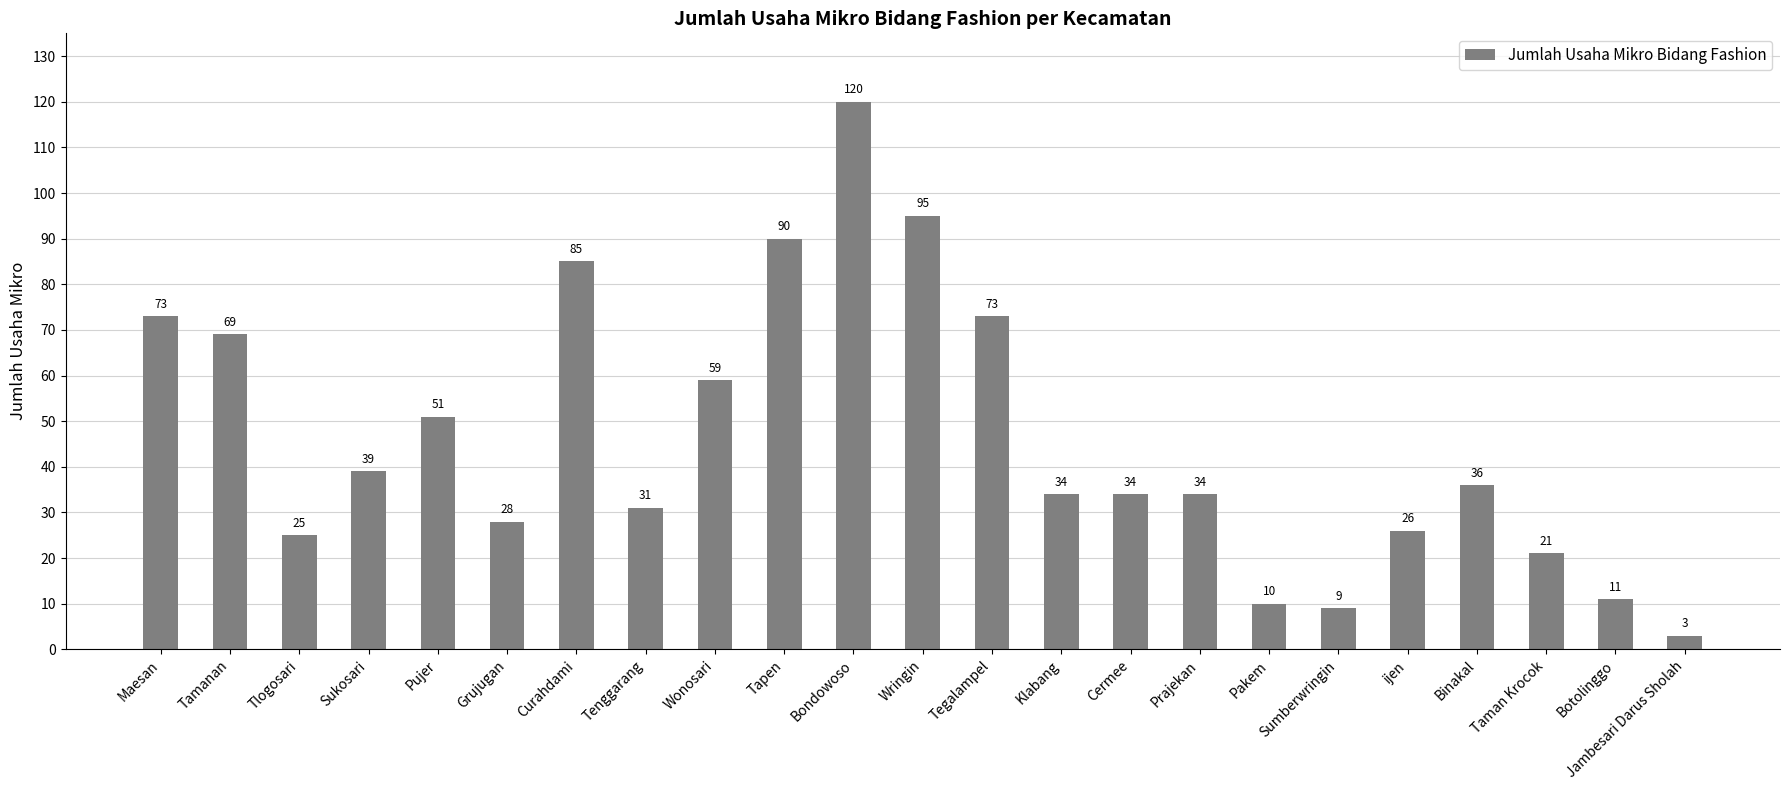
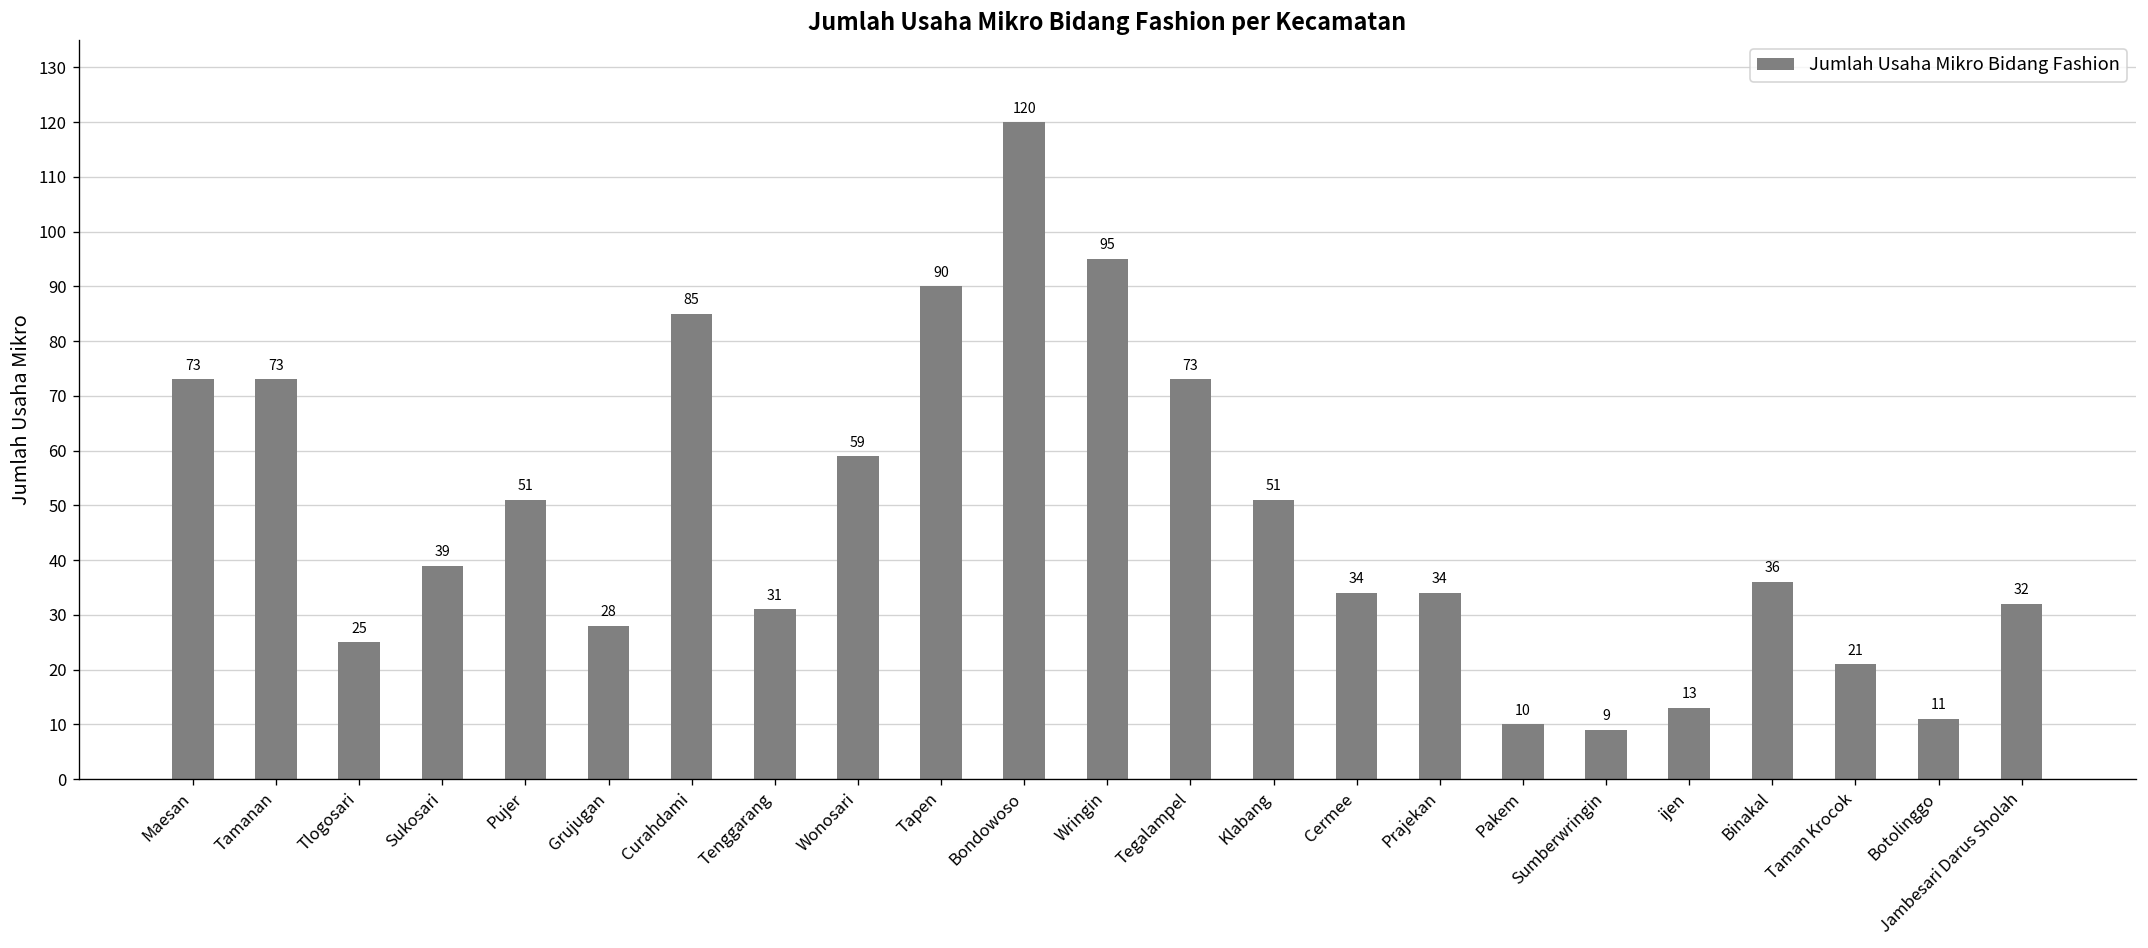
  {
    "Maesan": 73,
-   "Tamanan": 69,
+   "Tamanan": 73,
    "Tlogosari": 25,
    "Sukosari": 39,
    "Pujer": 51,
    "Grujugan": 28,
    "Curahdami": 85,
    "Tenggarang": 31,
    "Wonosari": 59,
    "Tapen": 90,
    "Bondowoso": 120,
    "Wringin": 95,
    "Tegalampel": 73,
-   "Klabang": 34,
+   "Klabang": 51,
    "Cermee": 34,
    "Prajekan": 34,
    "Pakem": 10,
    "Sumberwringin": 9,
-   "ijen": 26,
+   "ijen": 13,
    "Binakal": 36,
    "Taman Krocok": 21,
    "Botolinggo": 11,
-   "Jambesari Darus Sholah": 3
+   "Jambesari Darus Sholah": 32
  }
